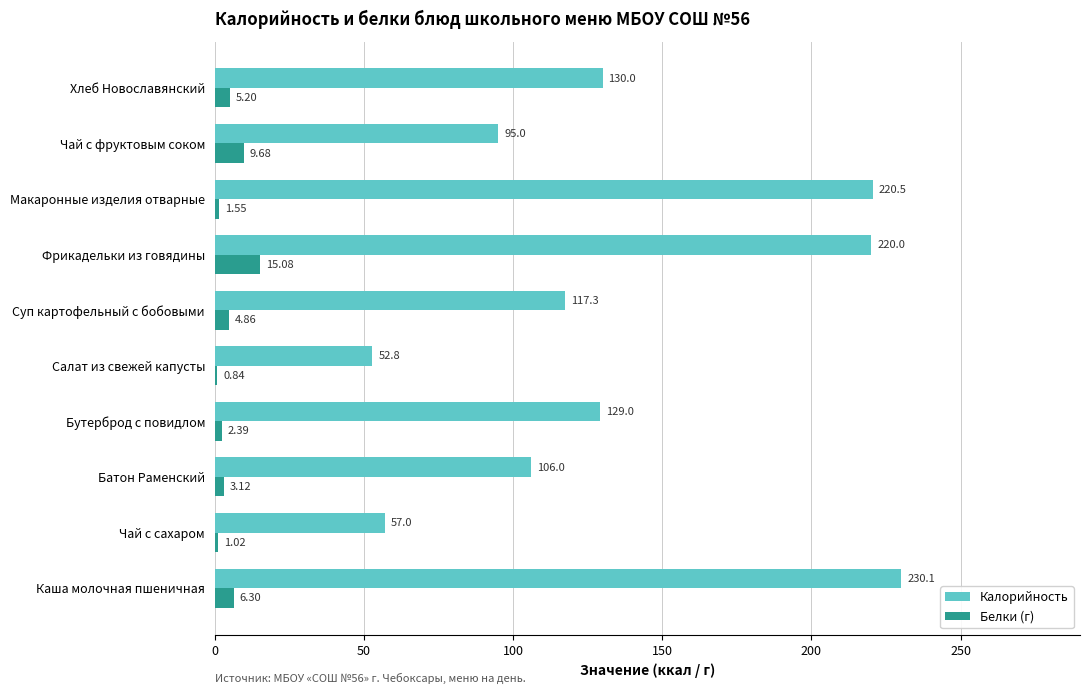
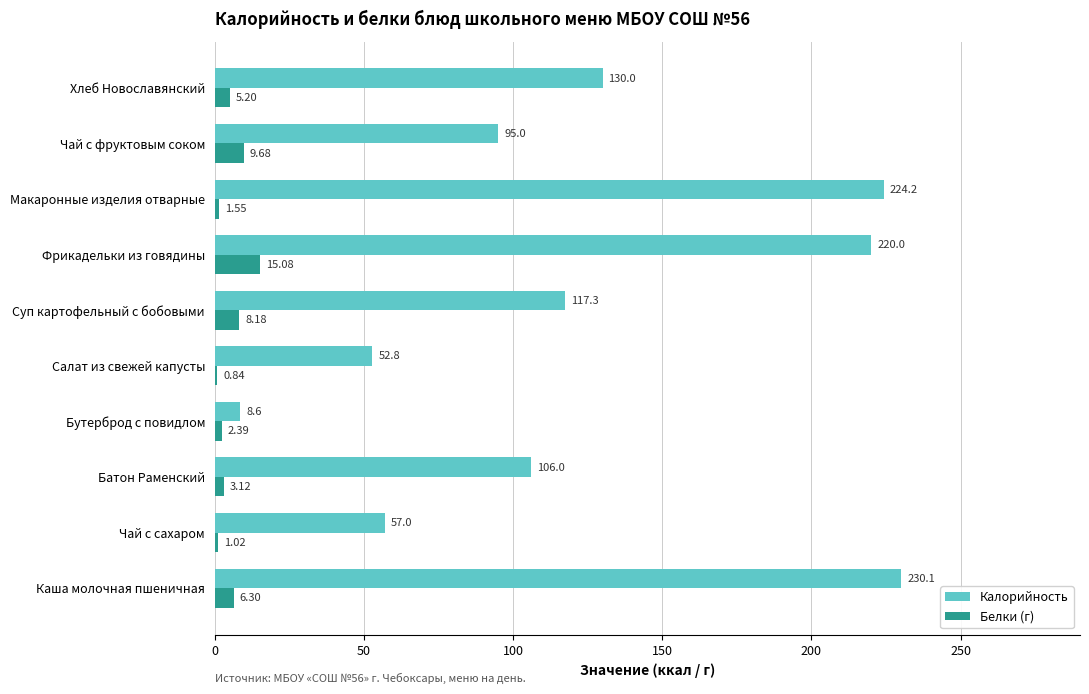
  {
    "Калорийность": {
      "Хлеб Новославянский": 130.0,
      "Чай с фруктовым соком": 95.0,
-     "Макаронные изделия отварные": 220.5,
+     "Макаронные изделия отварные": 224.2,
      "Фрикадельки из говядины": 220.0,
      "Суп картофельный с бобовыми": 117.3,
      "Салат из свежей капусты": 52.8,
-     "Бутерброд с повидлом": 129.0,
+     "Бутерброд с повидлом": 8.6,
      "Батон Раменский": 106.0,
      "Чай с сахаром": 57.0,
      "Каша молочная пшеничная": 230.1
    },
    "Белки (г)": {
      "Хлеб Новославянский": 5.20,
      "Чай с фруктовым соком": 9.68,
      "Макаронные изделия отварные": 1.55,
      "Фрикадельки из говядины": 15.08,
-     "Суп картофельный с бобовыми": 4.86,
+     "Суп картофельный с бобовыми": 8.18,
      "Салат из свежей капусты": 0.84,
      "Бутерброд с повидлом": 2.39,
      "Батон Раменский": 3.12,
      "Чай с сахаром": 1.02,
      "Каша молочная пшеничная": 6.30
    }
  }
